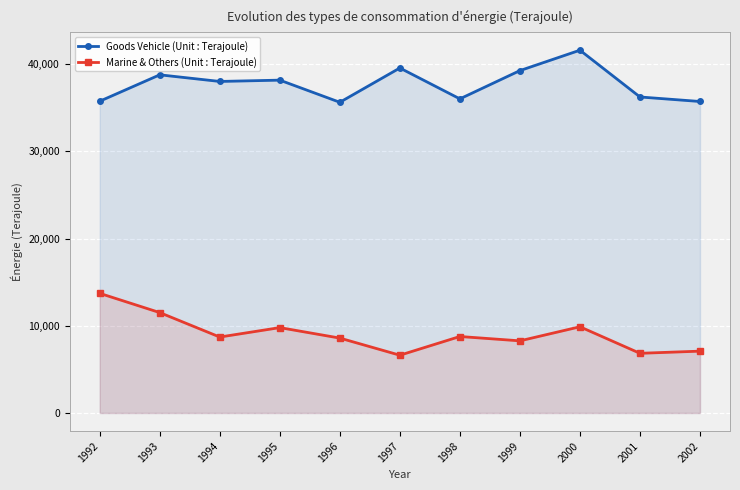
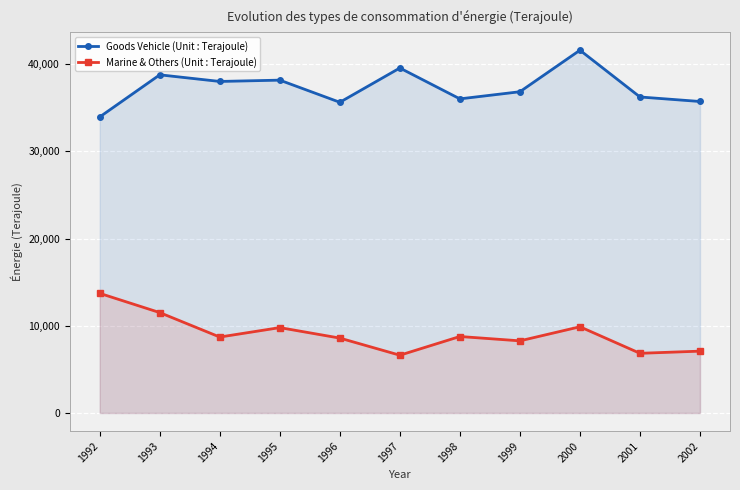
  {
    "Goods Vehicle (Unit : Terajoule)": {
-     "1992": "36,000",
+     "1992": "34,000",
      "1993": "39,000",
      "1994": "38,000",
      "1995": "38,000",
      "1996": "36,000",
      "1997": "40,000",
      "1998": "36,000",
-     "1999": "39,000",
+     "1999": "37,000",
      "2000": "42,000",
      "2001": "36,000",
      "2002": "36,000"
    },
    "Marine & Others (Unit : Terajoule)": {
      "1992": "14,000",
      "1993": "12,000",
      "1994": "9,000",
      "1995": "10,000",
      "1996": "9,000",
      "1997": "7,000",
      "1998": "9,000",
      "1999": "8,000",
      "2000": "10,000",
      "2001": "7,000",
      "2002": "7,000"
    }
  }
